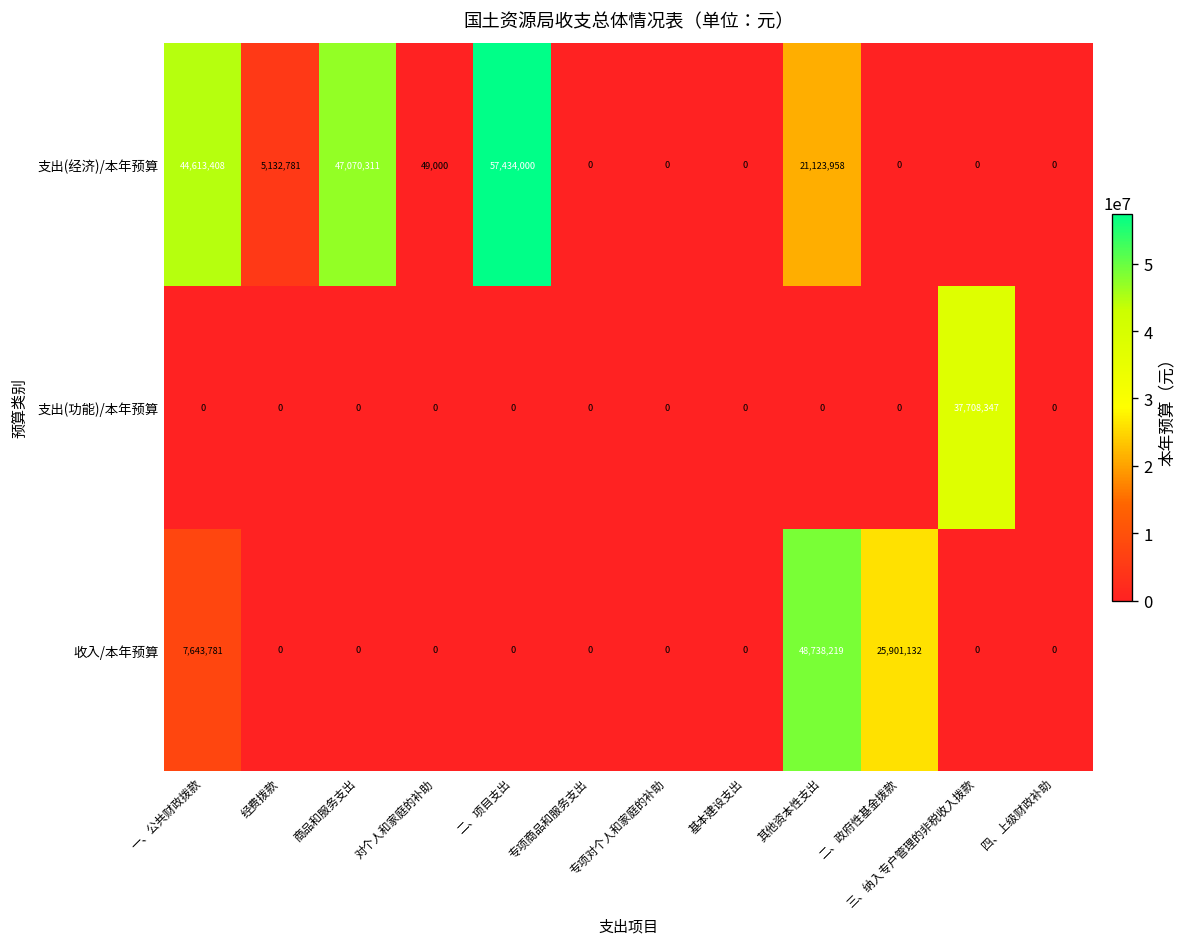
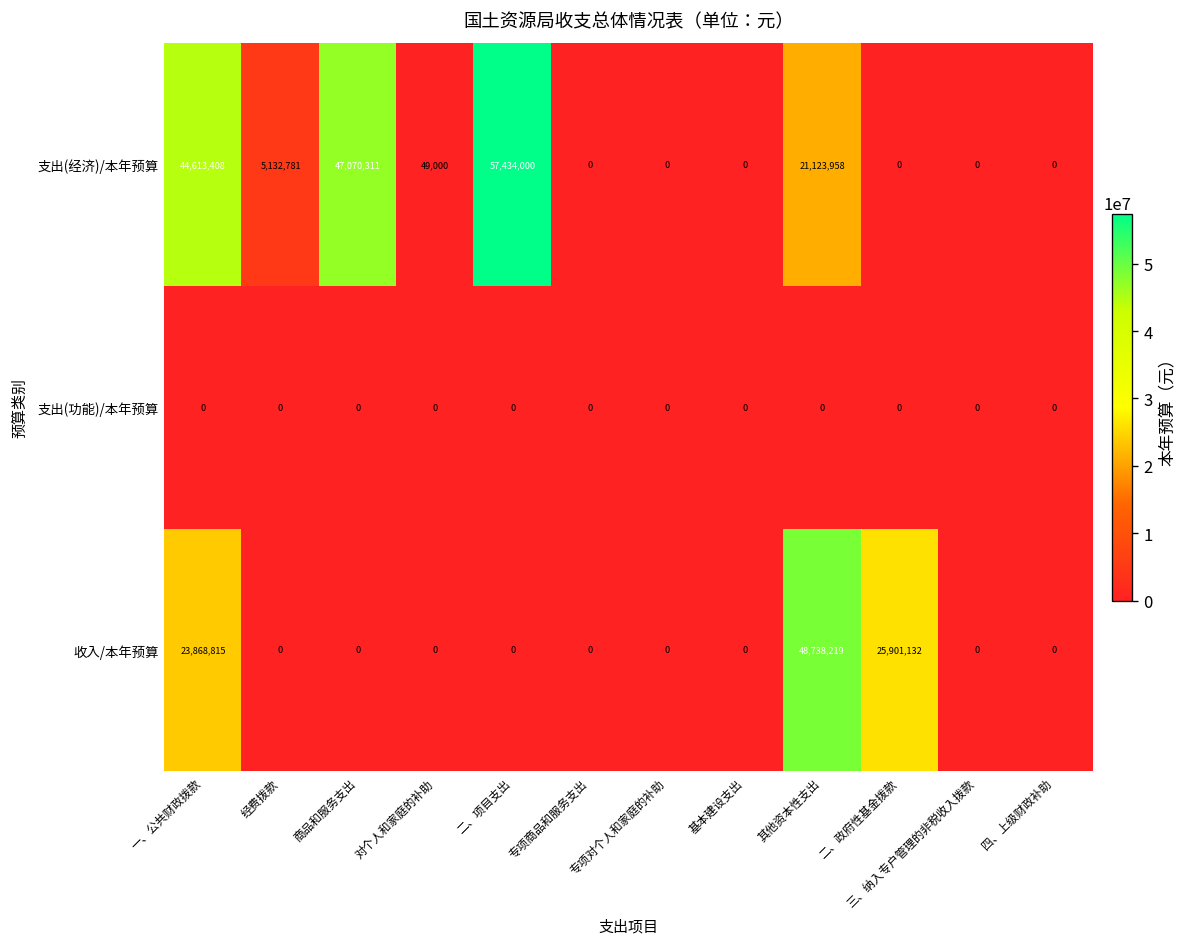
  {
    "支出(经济)/本年预算": {
      "一、公共财政拨款": "44,613,408",
      "经费拨款": "5,132,781",
      "商品和服务支出": "47,070,311",
      "对个人和家庭的补助": "49,000",
      "二、项目支出": "57,434,000",
      "专项商品和服务支出": "0",
      "专项对个人和家庭的补助": "0",
      "基本建设支出": "0",
      "其他资本性支出": "21,123,958",
      "二、政府性基金拨款": "0",
      "三、纳入专户管理的非税收入拨款": "0",
      "四、上级财政补助": "0"
    },
    "支出(功能)/本年预算": {
      "一、公共财政拨款": "0",
      "经费拨款": "0",
      "商品和服务支出": "0",
      "对个人和家庭的补助": "0",
      "二、项目支出": "0",
      "专项商品和服务支出": "0",
      "专项对个人和家庭的补助": "0",
      "基本建设支出": "0",
      "其他资本性支出": "0",
      "二、政府性基金拨款": "0",
-     "三、纳入专户管理的非税收入拨款": "37,708,347",
+     "三、纳入专户管理的非税收入拨款": "0",
      "四、上级财政补助": "0"
    },
    "收入/本年预算": {
-     "一、公共财政拨款": "7,643,781",
+     "一、公共财政拨款": "23,868,815",
      "经费拨款": "0",
      "商品和服务支出": "0",
      "对个人和家庭的补助": "0",
      "二、项目支出": "0",
      "专项商品和服务支出": "0",
      "专项对个人和家庭的补助": "0",
      "基本建设支出": "0",
      "其他资本性支出": "48,738,219",
      "二、政府性基金拨款": "25,901,132",
      "三、纳入专户管理的非税收入拨款": "0",
      "四、上级财政补助": "0"
    }
  }
